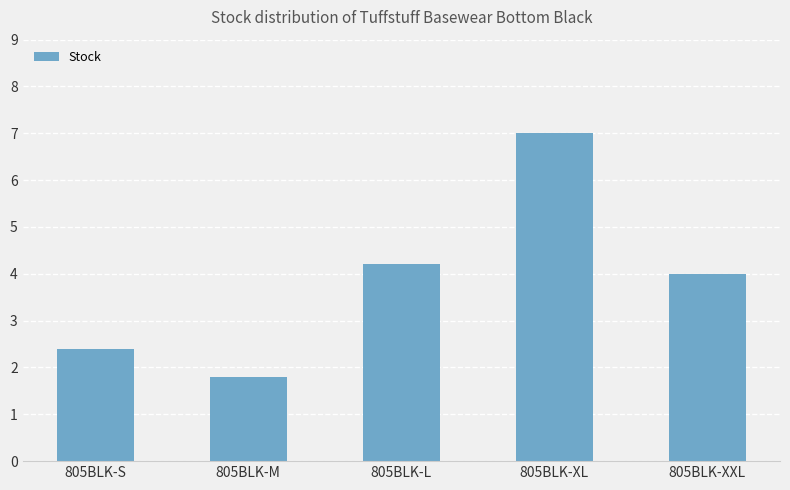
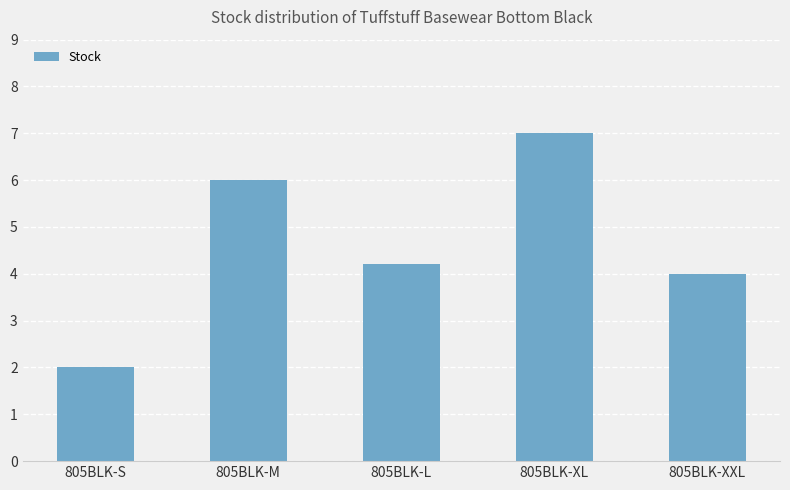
  {
-   "805BLK-S": 2.4,
-   "805BLK-M": 1.8,
+   "805BLK-S": 2.0,
+   "805BLK-M": 6.0,
    "805BLK-L": 4.2,
    "805BLK-XL": 7.0,
    "805BLK-XXL": 4.0
  }
